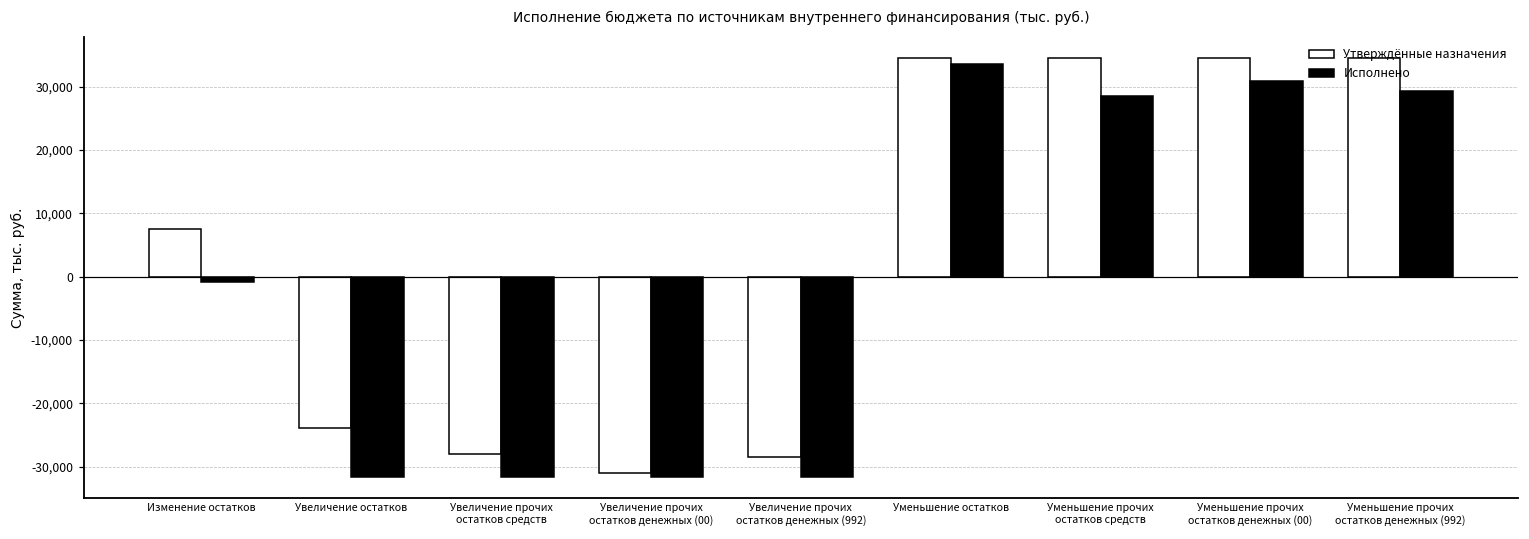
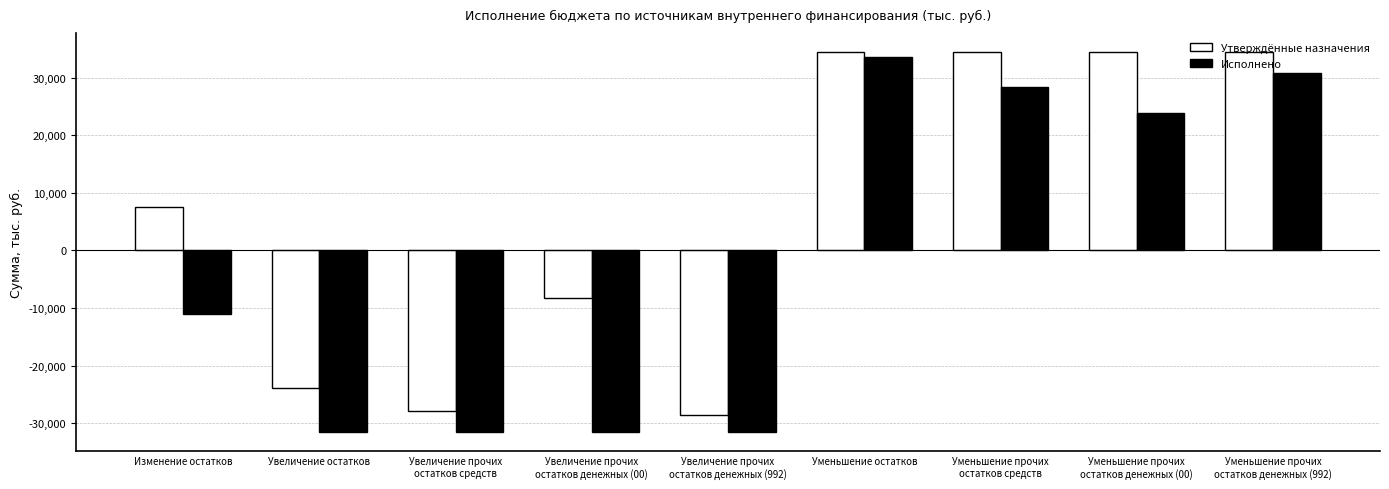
  {
    "Утверждённые назначения": {
      "Изменение остатков": "7,000",
      "Увеличение остатков": "-24,000",
      "Увеличение прочих остатков средств": "-28,000",
-     "Увеличение прочих остатков денежных (00)": "-31,000",
+     "Увеличение прочих остатков денежных (00)": "-8,000",
      "Увеличение прочих остатков денежных (992)": "-29,000",
      "Уменьшение остатков": "34,000",
      "Уменьшение прочих остатков средств": "34,000",
      "Уменьшение прочих остатков денежных (00)": "34,000",
      "Уменьшение прочих остатков денежных (992)": "34,000"
    },
    "Исполнено": {
-     "Изменение остатков": "-1,000",
+     "Изменение остатков": "-11,000",
      "Увеличение остатков": "-32,000",
      "Увеличение прочих остатков средств": "-32,000",
      "Увеличение прочих остатков денежных (00)": "-32,000",
      "Увеличение прочих остатков денежных (992)": "-32,000",
      "Уменьшение остатков": "34,000",
      "Уменьшение прочих остатков средств": "28,000",
-     "Уменьшение прочих остатков денежных (00)": "31,000",
-     "Уменьшение прочих остатков денежных (992)": "29,000"
+     "Уменьшение прочих остатков денежных (00)": "24,000",
+     "Уменьшение прочих остатков денежных (992)": "31,000"
    }
  }
